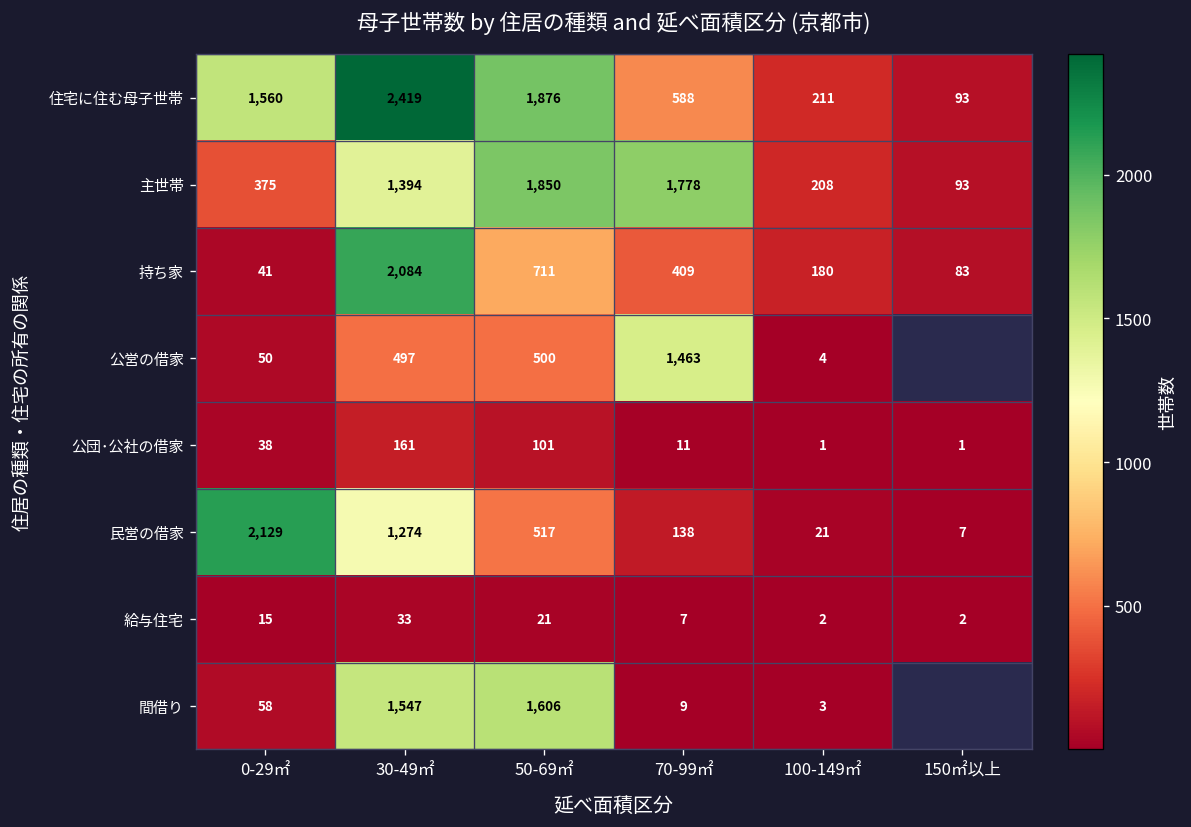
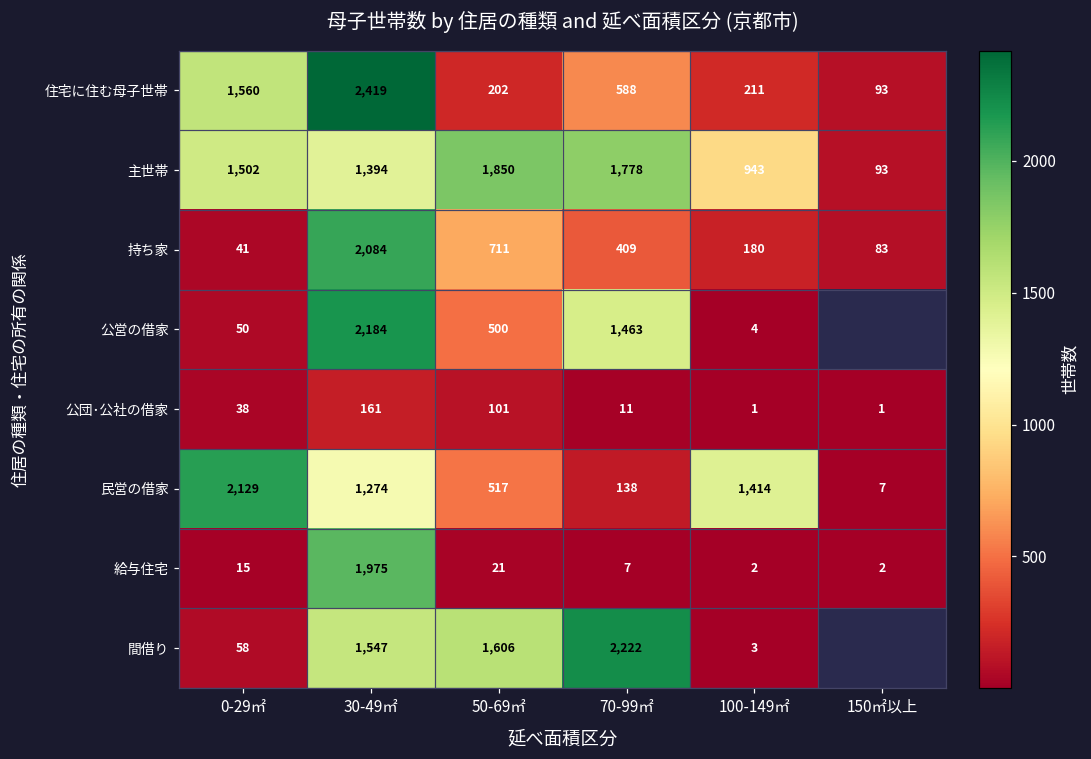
  {
    "住宅に住む母子世帯": {
      "0-29㎡": "1,560",
      "30-49㎡": "2,419",
-     "50-69㎡": "1,876",
+     "50-69㎡": "202",
      "70-99㎡": "588",
      "100-149㎡": "211",
      "150㎡以上": "93"
    },
    "主世帯": {
-     "0-29㎡": "375",
+     "0-29㎡": "1,502",
      "30-49㎡": "1,394",
      "50-69㎡": "1,850",
      "70-99㎡": "1,778",
-     "100-149㎡": "208",
+     "100-149㎡": "943",
      "150㎡以上": "93"
    },
    "持ち家": {
      "0-29㎡": "41",
      "30-49㎡": "2,084",
      "50-69㎡": "711",
      "70-99㎡": "409",
      "100-149㎡": "180",
      "150㎡以上": "83"
    },
    "公営の借家": {
      "0-29㎡": "50",
-     "30-49㎡": "497",
+     "30-49㎡": "2,184",
      "50-69㎡": "500",
      "70-99㎡": "1,463",
      "100-149㎡": "4"
    },
    "公団･公社の借家": {
      "0-29㎡": "38",
      "30-49㎡": "161",
      "50-69㎡": "101",
      "70-99㎡": "11",
      "100-149㎡": "1",
      "150㎡以上": "1"
    },
    "民営の借家": {
      "0-29㎡": "2,129",
      "30-49㎡": "1,274",
      "50-69㎡": "517",
      "70-99㎡": "138",
-     "100-149㎡": "21",
+     "100-149㎡": "1,414",
      "150㎡以上": "7"
    },
    "給与住宅": {
      "0-29㎡": "15",
-     "30-49㎡": "33",
+     "30-49㎡": "1,975",
      "50-69㎡": "21",
      "70-99㎡": "7",
      "100-149㎡": "2",
      "150㎡以上": "2"
    },
    "間借り": {
      "0-29㎡": "58",
      "30-49㎡": "1,547",
      "50-69㎡": "1,606",
-     "70-99㎡": "9",
+     "70-99㎡": "2,222",
      "100-149㎡": "3"
    }
  }
